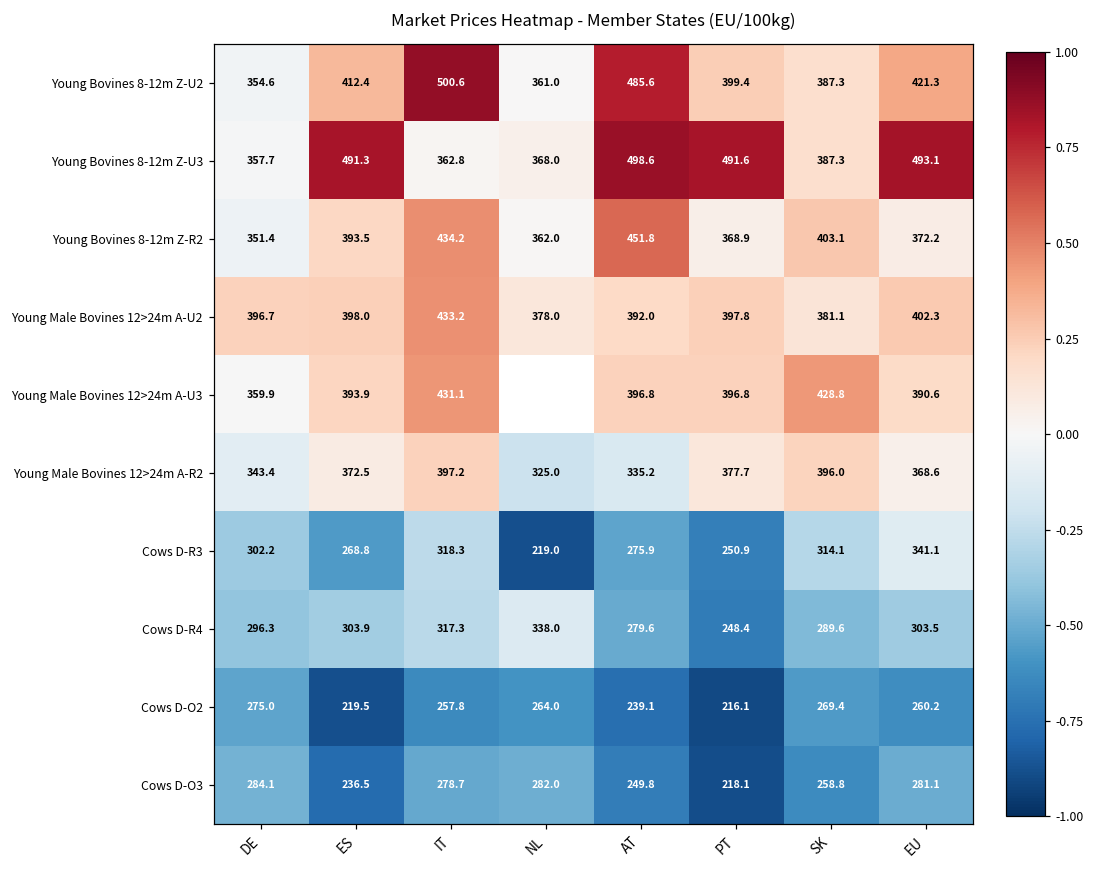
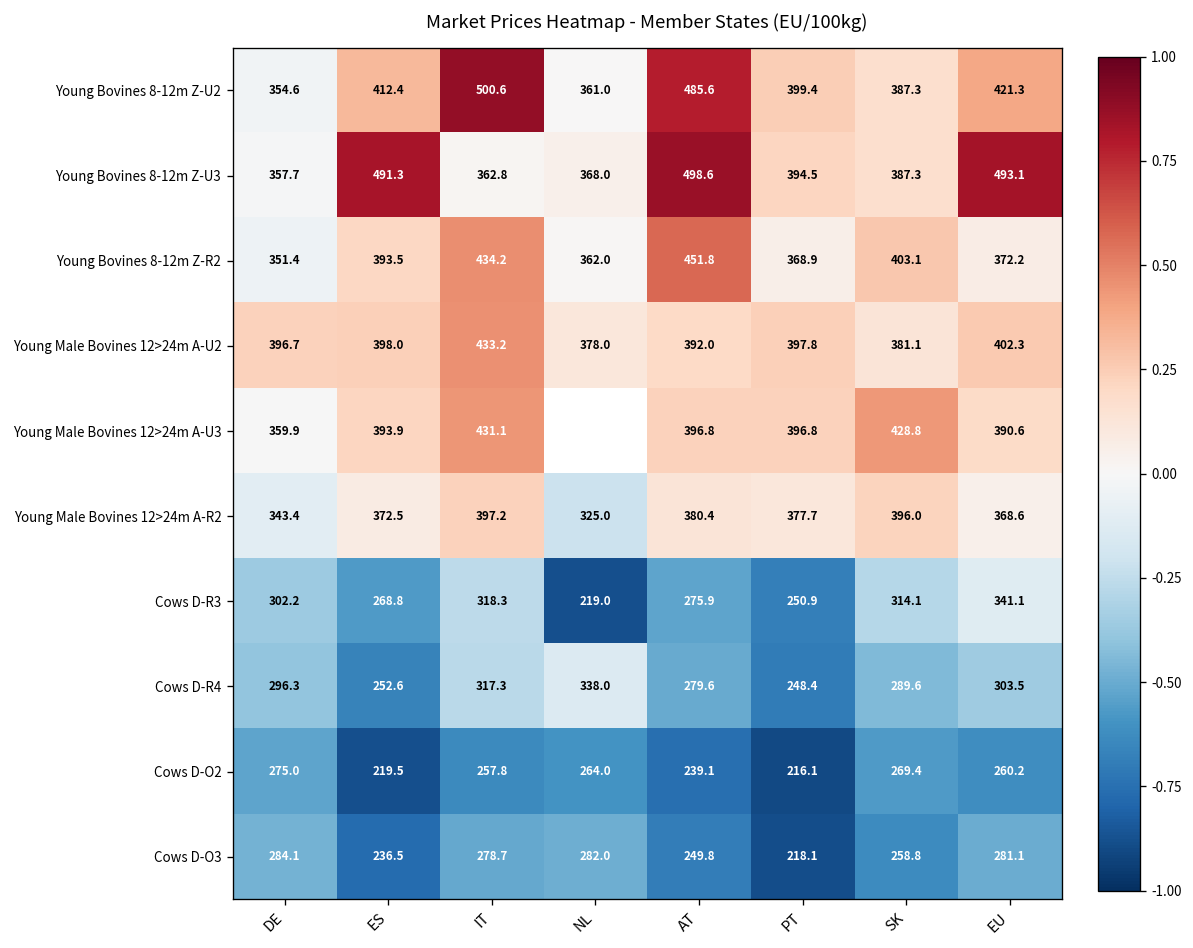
  {
    "Young Bovines 8-12m Z-U2": {
      "DE": 354.6,
      "ES": 412.4,
      "IT": 500.6,
      "NL": 361.0,
      "AT": 485.6,
      "PT": 399.4,
      "SK": 387.3,
      "EU": 421.3
    },
    "Young Bovines 8-12m Z-U3": {
      "DE": 357.7,
      "ES": 491.3,
      "IT": 362.8,
      "NL": 368.0,
      "AT": 498.6,
-     "PT": 491.6,
+     "PT": 394.5,
      "SK": 387.3,
      "EU": 493.1
    },
    "Young Bovines 8-12m Z-R2": {
      "DE": 351.4,
      "ES": 393.5,
      "IT": 434.2,
      "NL": 362.0,
      "AT": 451.8,
      "PT": 368.9,
      "SK": 403.1,
      "EU": 372.2
    },
    "Young Male Bovines 12>24m A-U2": {
      "DE": 396.7,
      "ES": 398.0,
      "IT": 433.2,
      "NL": 378.0,
      "AT": 392.0,
      "PT": 397.8,
      "SK": 381.1,
      "EU": 402.3
    },
    "Young Male Bovines 12>24m A-U3": {
      "DE": 359.9,
      "ES": 393.9,
      "IT": 431.1,
      "AT": 396.8,
      "PT": 396.8,
      "SK": 428.8,
      "EU": 390.6
    },
    "Young Male Bovines 12>24m A-R2": {
      "DE": 343.4,
      "ES": 372.5,
      "IT": 397.2,
      "NL": 325.0,
-     "AT": 335.2,
+     "AT": 380.4,
      "PT": 377.7,
      "SK": 396.0,
      "EU": 368.6
    },
    "Cows D-R3": {
      "DE": 302.2,
      "ES": 268.8,
      "IT": 318.3,
      "NL": 219.0,
      "AT": 275.9,
      "PT": 250.9,
      "SK": 314.1,
      "EU": 341.1
    },
    "Cows D-R4": {
      "DE": 296.3,
-     "ES": 303.9,
+     "ES": 252.6,
      "IT": 317.3,
      "NL": 338.0,
      "AT": 279.6,
      "PT": 248.4,
      "SK": 289.6,
      "EU": 303.5
    },
    "Cows D-O2": {
      "DE": 275.0,
      "ES": 219.5,
      "IT": 257.8,
      "NL": 264.0,
      "AT": 239.1,
      "PT": 216.1,
      "SK": 269.4,
      "EU": 260.2
    },
    "Cows D-O3": {
      "DE": 284.1,
      "ES": 236.5,
      "IT": 278.7,
      "NL": 282.0,
      "AT": 249.8,
      "PT": 218.1,
      "SK": 258.8,
      "EU": 281.1
    }
  }
